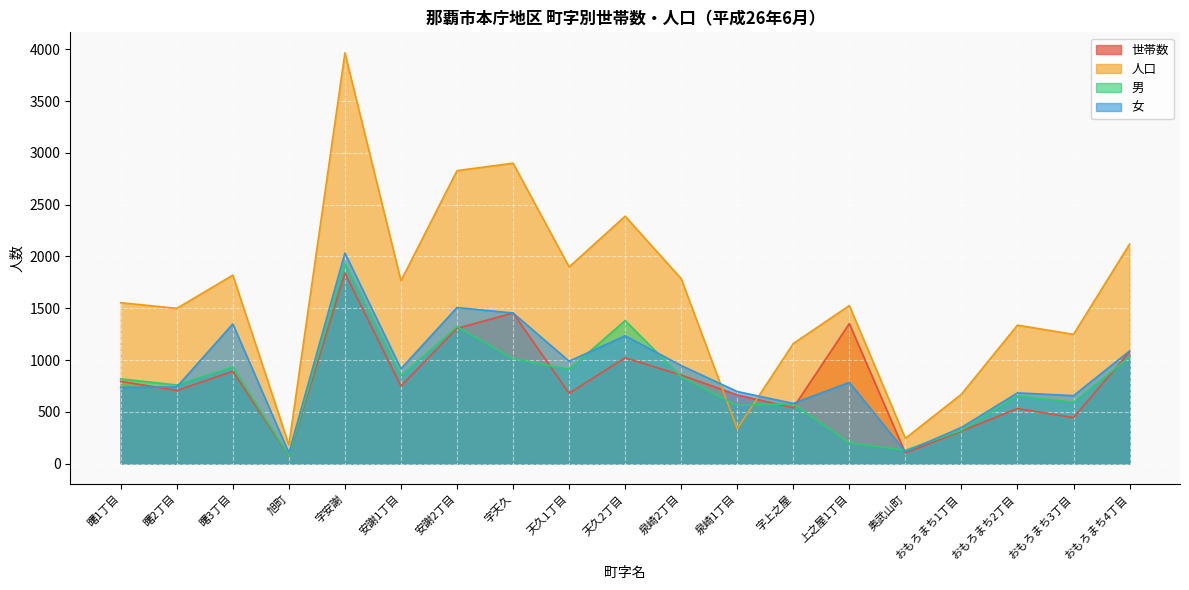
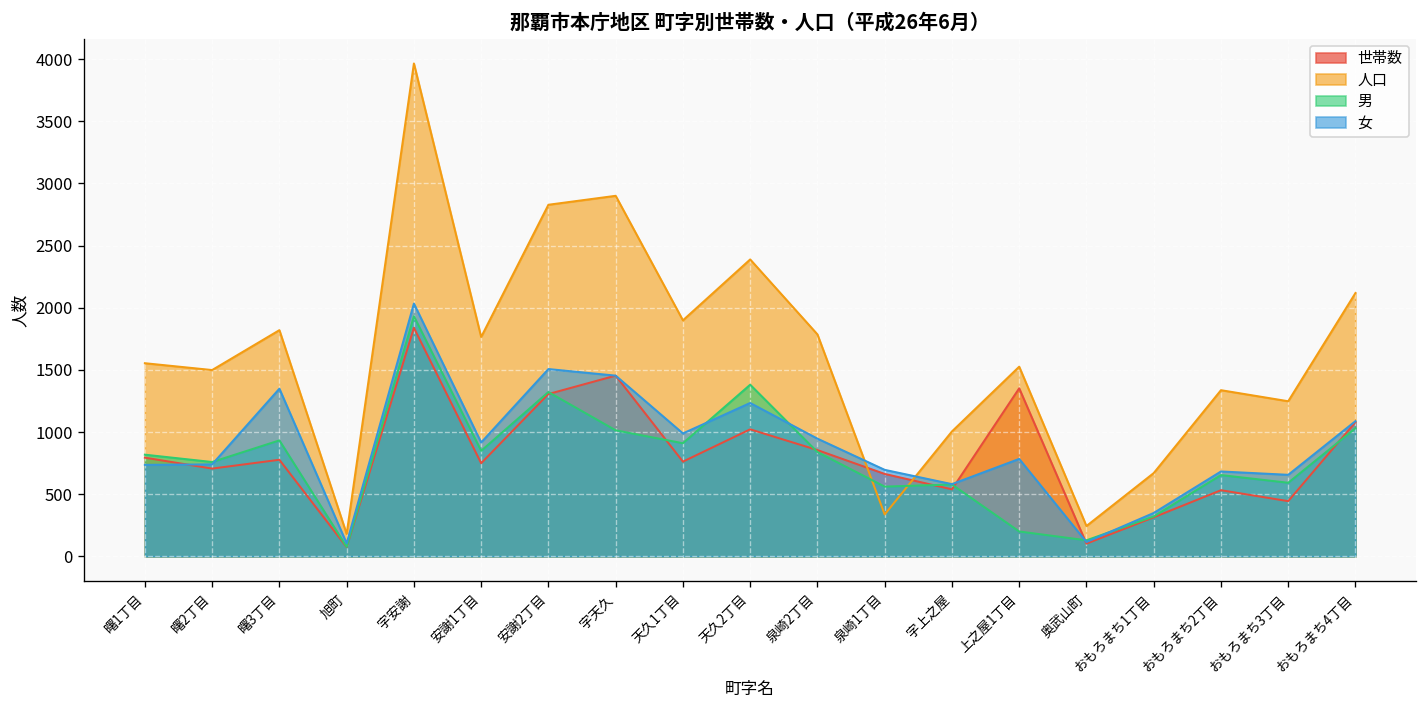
  {
    "世帯数": {
      "曙2丁目": 710,
-     "曙3丁目": 890,
+     "曙3丁目": 780,
      "字安謝": 1840,
      "安謝1丁目": 750,
-     "天久1丁目": 680,
+     "天久1丁目": 760,
      "天久2丁目": 1020,
      "泉崎1丁目": 660,
      "字上之屋": 540,
      "上之屋1丁目": 1350,
      "おもろまち2丁目": 530,
      "おもろまち3丁目": 440
    },
    "人口": {
      "曙1丁目": 1550,
      "曙2丁目": 1500,
      "曙3丁目": 1820,
      "旭町": 180,
      "字安謝": 3970,
      "安謝1丁目": 1770,
      "安謝2丁目": 2830,
      "字天久": 2900,
      "天久1丁目": 1900,
      "天久2丁目": 2390,
      "泉崎2丁目": 1790,
      "泉崎1丁目": 340,
-     "字上之屋": 1160,
+     "字上之屋": 1010,
      "上之屋1丁目": 1530,
      "奥武山町": 240,
      "おもろまち1丁目": 670,
      "おもろまち2丁目": 1340,
      "おもろまち3丁目": 1250,
      "おもろまち4丁目": 2120
    },
    "男": {
      "曙3丁目": 930,
      "字安謝": 1930,
      "安謝1丁目": 850,
      "字天久": 1010,
      "天久1丁目": 910,
      "天久2丁目": 1380,
      "泉崎1丁目": 560,
      "上之屋1丁目": 200,
      "おもろまち2丁目": 650,
      "おもろまち3丁目": 590,
      "おもろまち4丁目": 1030
    },
    "女": {
      "曙1丁目": 740,
      "曙3丁目": 1350,
      "旭町": 100,
      "字安謝": 2030,
      "安謝1丁目": 920,
      "安謝2丁目": 1510,
      "天久1丁目": 990,
      "天久2丁目": 1230,
      "泉崎2丁目": 950,
      "泉崎1丁目": 700,
      "上之屋1丁目": 780,
      "おもろまち1丁目": 350,
      "おもろまち2丁目": 680,
      "おもろまち3丁目": 660
    }
  }
